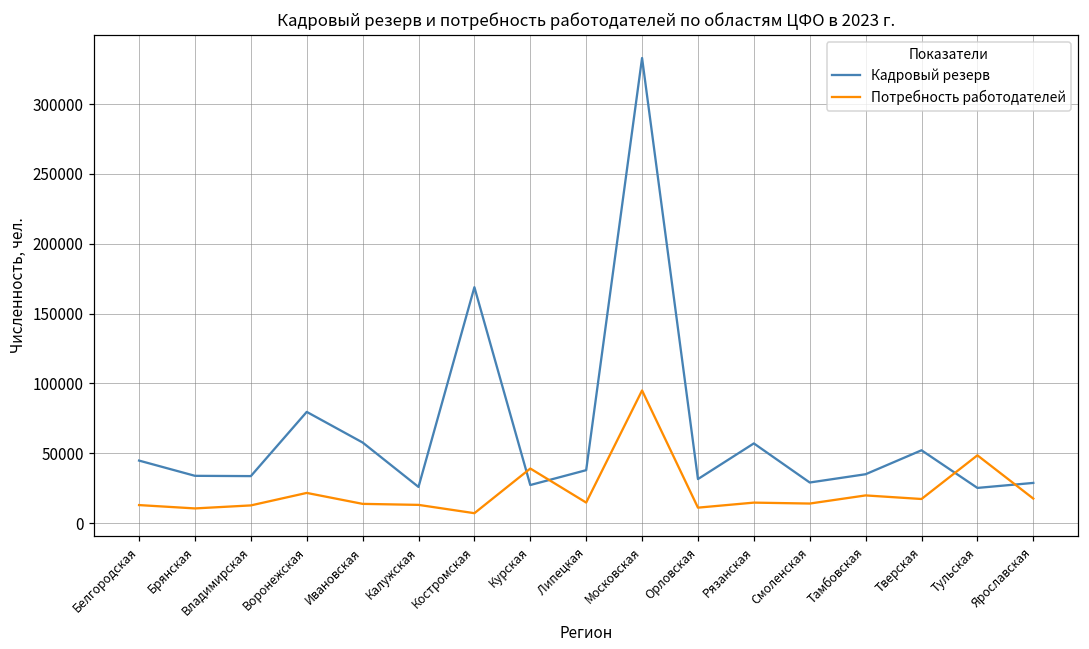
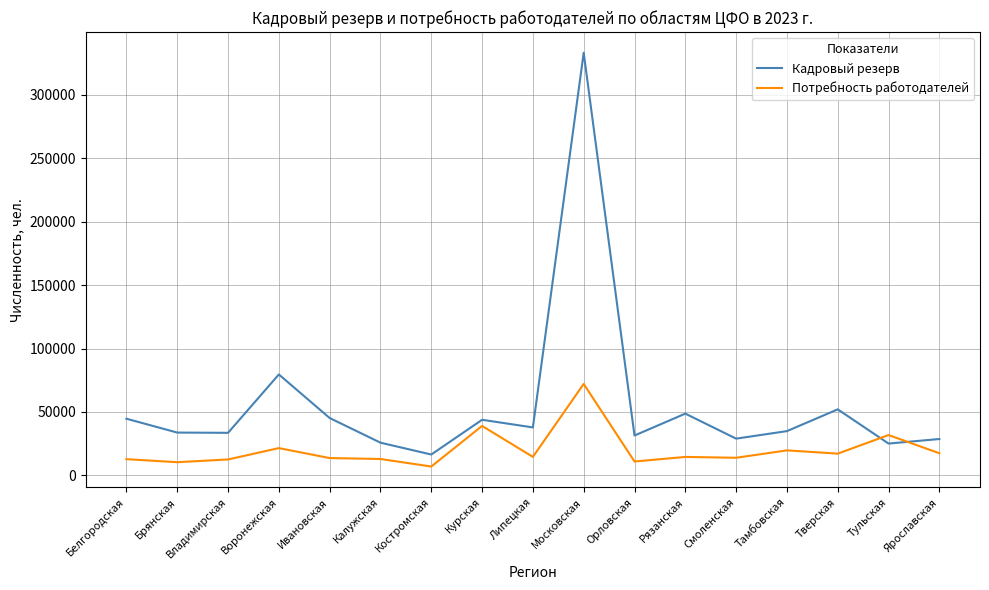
  {
    "Кадровый резерв": {
      "Белгородская": 45000,
      "Брянская": 34000,
      "Владимирская": 34000,
      "Воронежская": 80000,
-     "Ивановская": 58000,
+     "Ивановская": 45000,
      "Калужская": 26000,
-     "Костромская": 169000,
-     "Курская": 27000,
+     "Костромская": 16000,
+     "Курская": 44000,
      "Липецкая": 38000,
      "Московская": 333000,
      "Орловская": 31000,
-     "Рязанская": 57000,
+     "Рязанская": 49000,
      "Смоленская": 29000,
      "Тамбовская": 35000,
      "Тверская": 52000,
      "Тульская": 25000,
      "Ярославская": 29000
    },
    "Потребность работодателей": {
      "Белгородская": 13000,
      "Брянская": 10000,
      "Владимирская": 13000,
      "Воронежская": 22000,
      "Ивановская": 14000,
      "Калужская": 13000,
      "Костромская": 7000,
      "Курская": 39000,
      "Липецкая": 15000,
-     "Московская": 95000,
+     "Московская": 72000,
      "Орловская": 11000,
      "Рязанская": 15000,
      "Смоленская": 14000,
      "Тамбовская": 20000,
      "Тверская": 17000,
-     "Тульская": 48000,
+     "Тульская": 32000,
      "Ярославская": 17000
    }
  }
